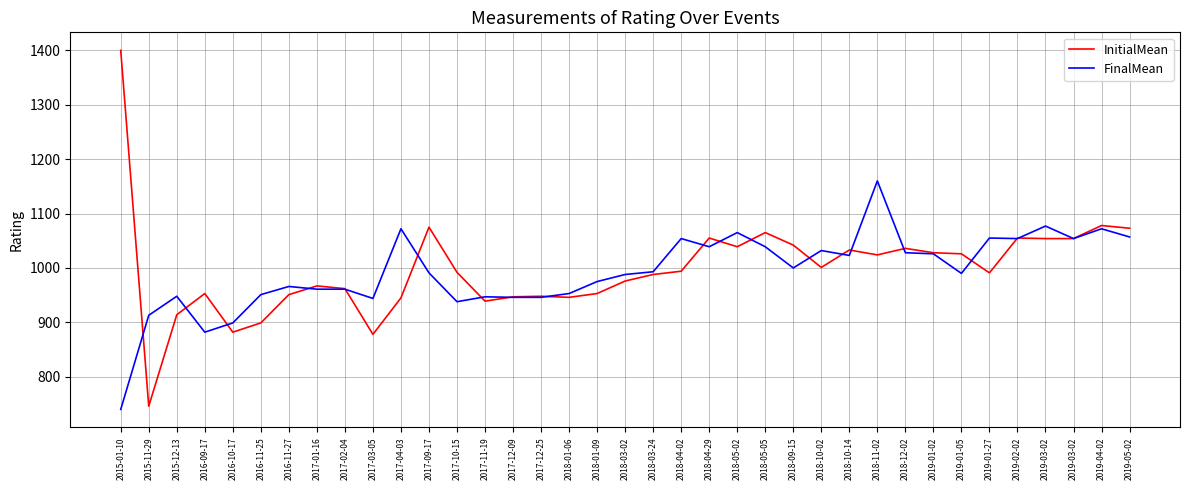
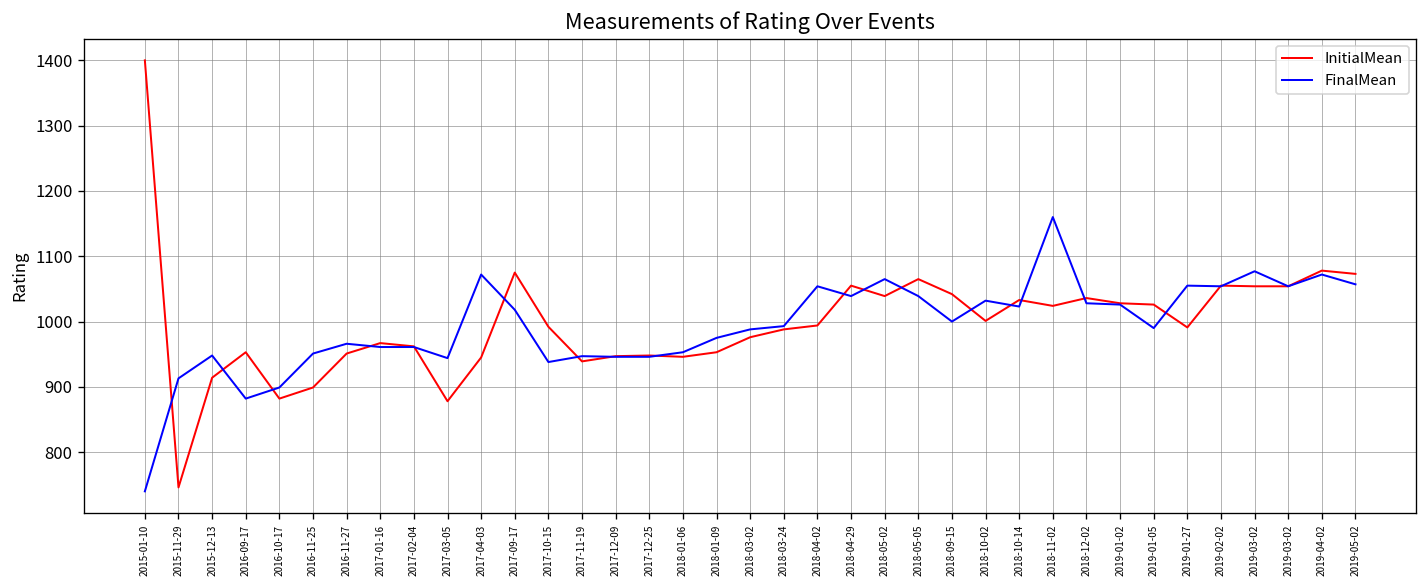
  {
    "InitialMean": {
      "2015-01-10": 1400,
      "2015-11-29": 750,
      "2015-12-13": 910,
      "2016-09-17": 950,
      "2016-10-17": 880,
      "2016-11-25": 900,
      "2016-11-27": 950,
      "2017-01-16": 970,
      "2017-03-05": 880,
      "2017-04-03": 950,
      "2017-09-17": 1080,
      "2017-10-15": 990,
      "2017-11-19": 940,
      "2018-01-06": 950,
      "2018-01-09": 950,
      "2018-03-02": 980,
      "2018-03-24": 990,
      "2018-04-02": 990,
      "2018-04-29": 1060,
      "2018-05-02": 1040,
      "2018-05-05": 1070,
      "2018-09-15": 1040,
      "2018-10-02": 1000,
      "2018-10-14": 1030,
      "2018-11-02": 1020,
      "2018-12-02": 1040,
      "2019-01-05": 1030,
      "2019-01-27": 990,
      "2019-04-02": 1080,
      "2019-05-02": 1070
    },
    "FinalMean": {
      "2015-01-10": 740,
      "2015-11-29": 910,
      "2015-12-13": 950,
      "2016-09-17": 880,
      "2016-10-17": 900,
      "2016-11-25": 950,
      "2016-11-27": 970,
      "2017-01-16": 960,
      "2017-03-05": 940,
      "2017-04-03": 1070,
-     "2017-09-17": 990,
+     "2017-09-17": 1020,
      "2017-10-15": 940,
      "2017-11-19": 950,
      "2018-01-06": 950,
      "2018-01-09": 980,
      "2018-03-02": 990,
      "2018-03-24": 990,
      "2018-04-02": 1050,
      "2018-04-29": 1040,
      "2018-05-02": 1070,
      "2018-05-05": 1040,
      "2018-09-15": 1000,
      "2018-10-02": 1030,
      "2018-10-14": 1020,
      "2018-11-02": 1160,
      "2018-12-02": 1030,
      "2019-01-05": 990,
      "2019-01-27": 1060,
      "2019-04-02": 1070,
      "2019-05-02": 1060
    }
  }
